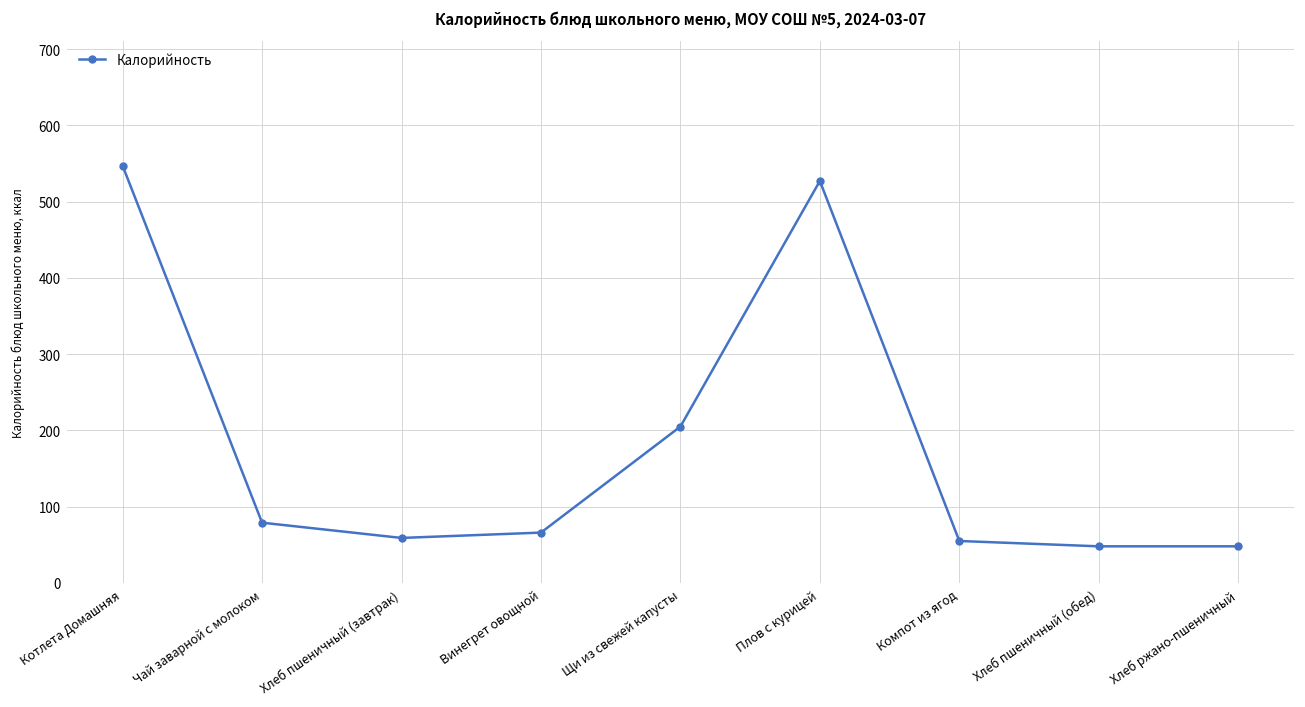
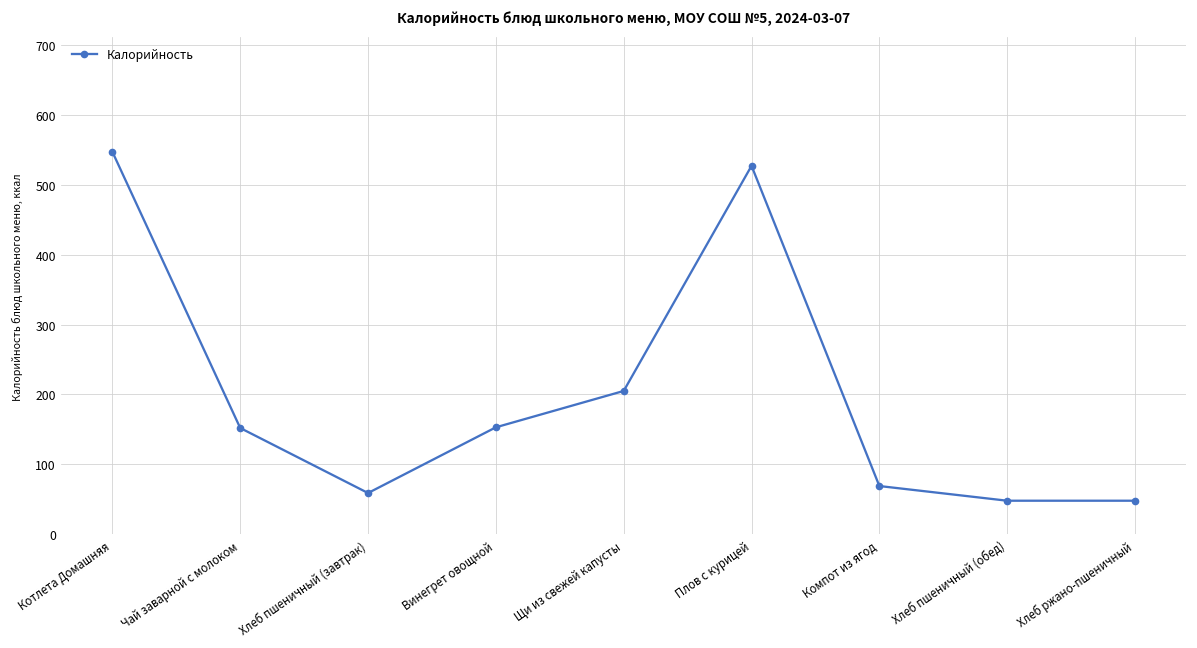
  {
    "Котлета Домашняя": 550,
-   "Чай заварной с молоком": 80,
+   "Чай заварной с молоком": 150,
    "Хлеб пшеничный (завтрак)": 60,
-   "Винегрет овощной": 70,
+   "Винегрет овощной": 150,
    "Щи из свежей капусты": 210,
    "Плов с курицей": 530,
-   "Компот из ягод": 60,
+   "Компот из ягод": 70,
    "Хлеб пшеничный (обед)": 50,
    "Хлеб ржано-пшеничный": 50
  }
